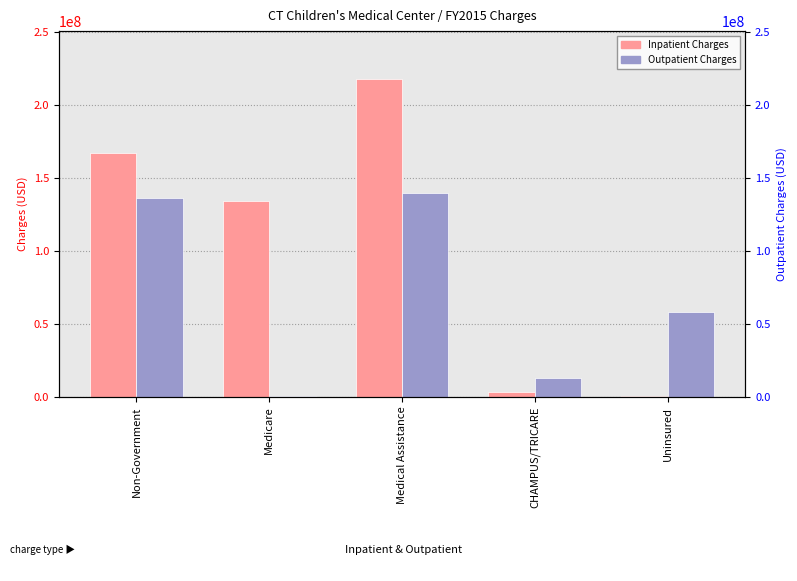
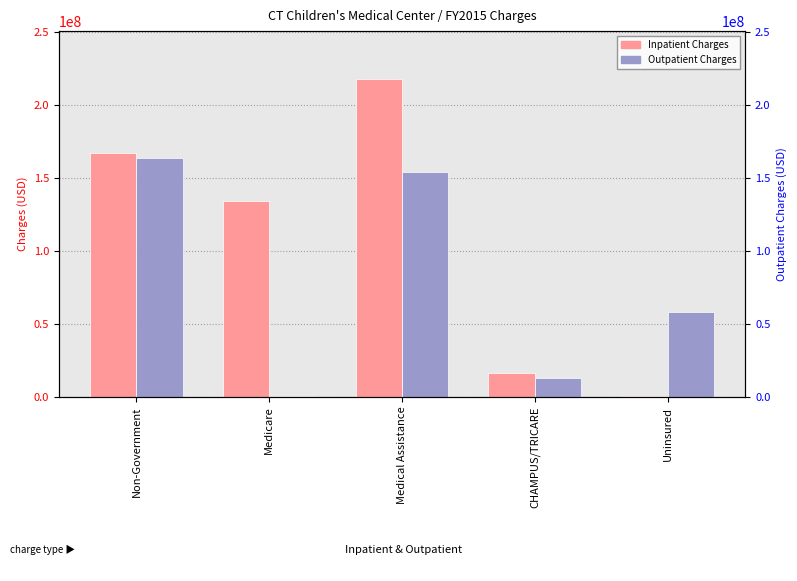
  {
    "Inpatient Charges": {
      "Non-Government": 167000000,
      "Medicare": 134000000,
      "Medical Assistance": 218000000,
-     "CHAMPUS/TRICARE": 3000000
+     "CHAMPUS/TRICARE": 16000000
    },
    "Outpatient Charges": {
-     "Non-Government": 136000000,
-     "Medical Assistance": 140000000,
+     "Non-Government": 164000000,
+     "Medical Assistance": 154000000,
      "CHAMPUS/TRICARE": 13000000,
      "Uninsured": 58000000
    }
  }
